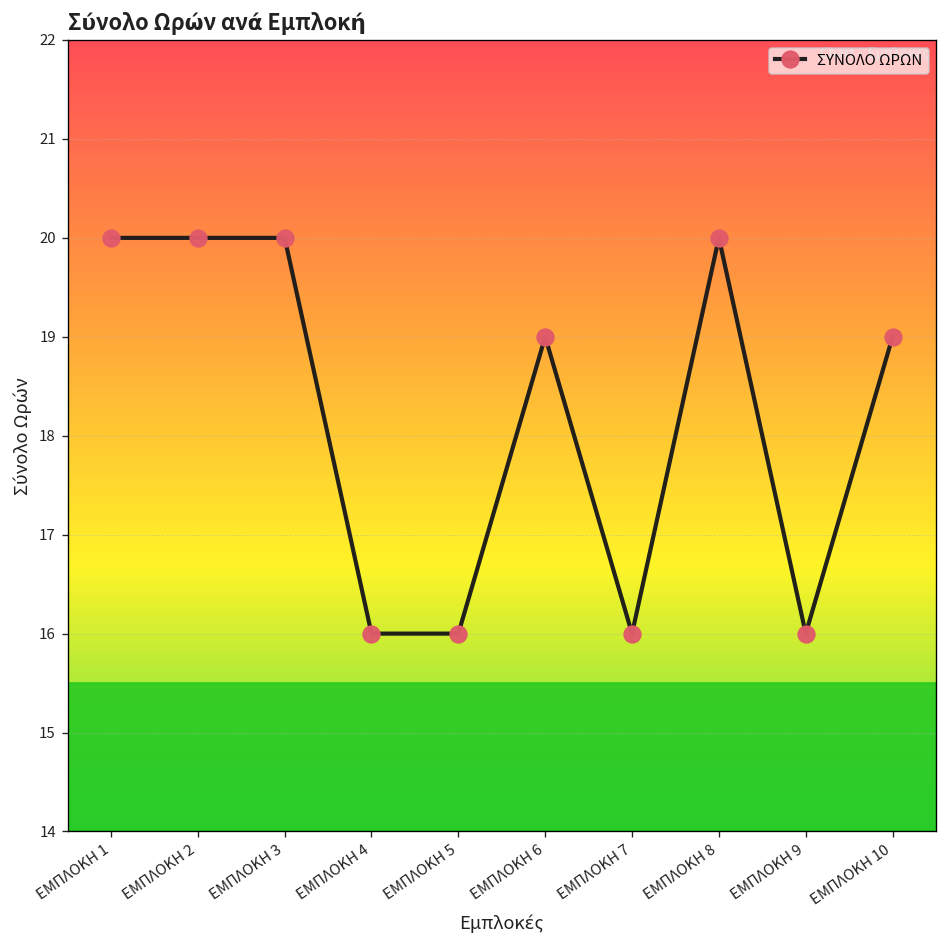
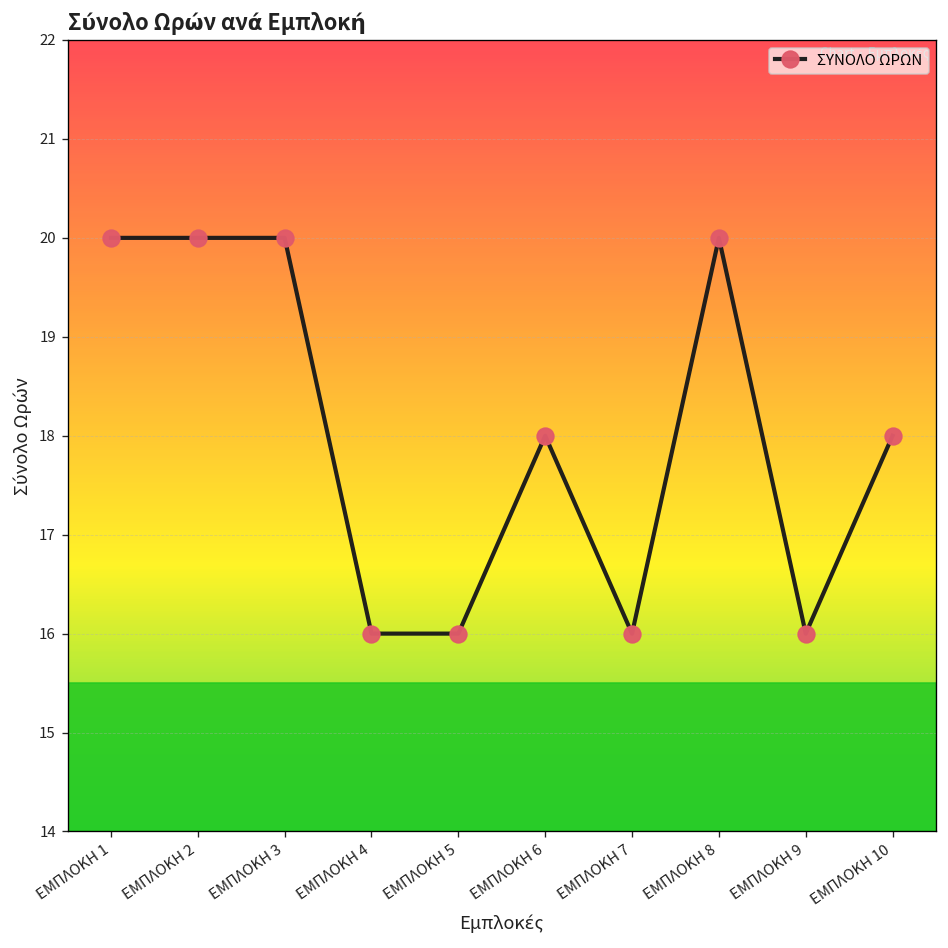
  {
    "ΕΜΠΛΟΚΗ 1": 20,
    "ΕΜΠΛΟΚΗ 2": 20,
    "ΕΜΠΛΟΚΗ 3": 20,
    "ΕΜΠΛΟΚΗ 4": 16,
    "ΕΜΠΛΟΚΗ 5": 16,
-   "ΕΜΠΛΟΚΗ 6": 19,
+   "ΕΜΠΛΟΚΗ 6": 18,
    "ΕΜΠΛΟΚΗ 7": 16,
    "ΕΜΠΛΟΚΗ 8": 20,
    "ΕΜΠΛΟΚΗ 9": 16,
-   "ΕΜΠΛΟΚΗ 10": 19
+   "ΕΜΠΛΟΚΗ 10": 18
  }
